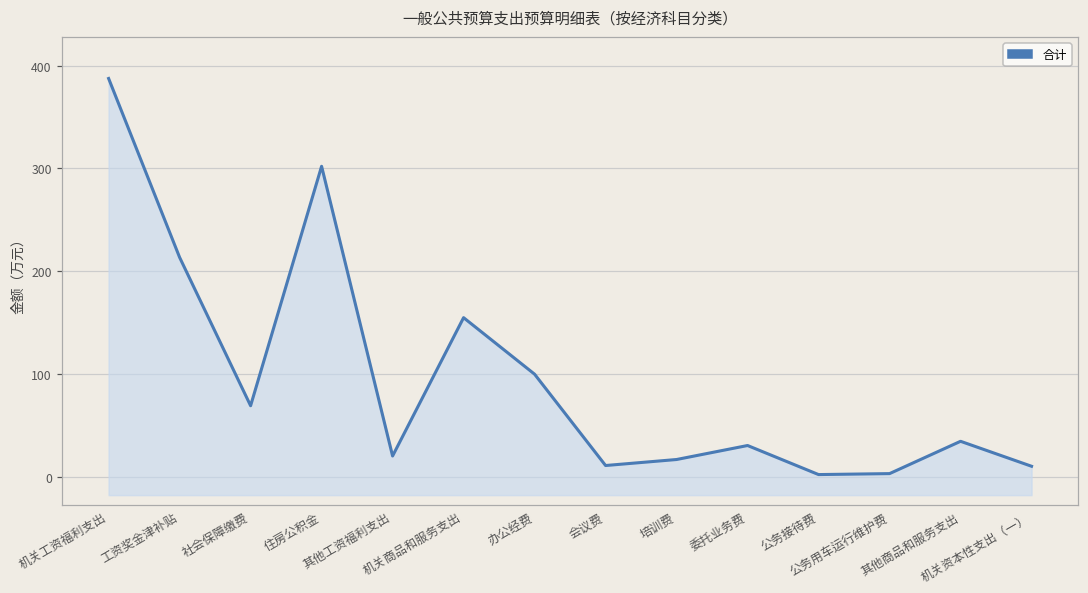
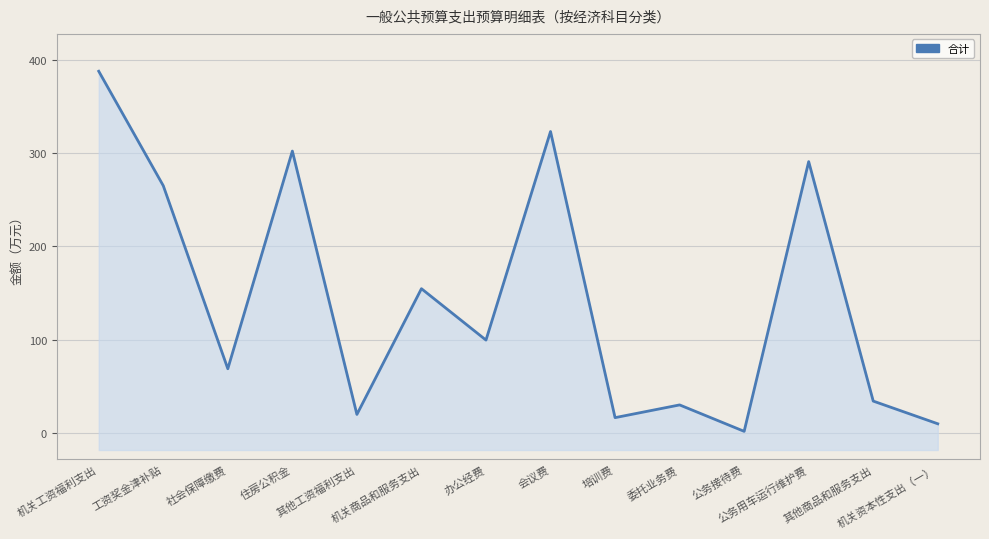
  {
    "机关工资福利支出": 390,
-   "工资奖金津补贴": 210,
+   "工资奖金津补贴": 260,
    "社会保障缴费": 70,
    "住房公积金": 300,
    "其他工资福利支出": 20,
    "机关商品和服务支出": 150,
    "办公经费": 100,
-   "会议费": 10,
+   "会议费": 320,
    "培训费": 20,
    "委托业务费": 30,
    "公务接待费": 0,
-   "公务用车运行维护费": 0,
+   "公务用车运行维护费": 290,
    "其他商品和服务支出": 30,
    "机关资本性支出（一）": 10
  }
